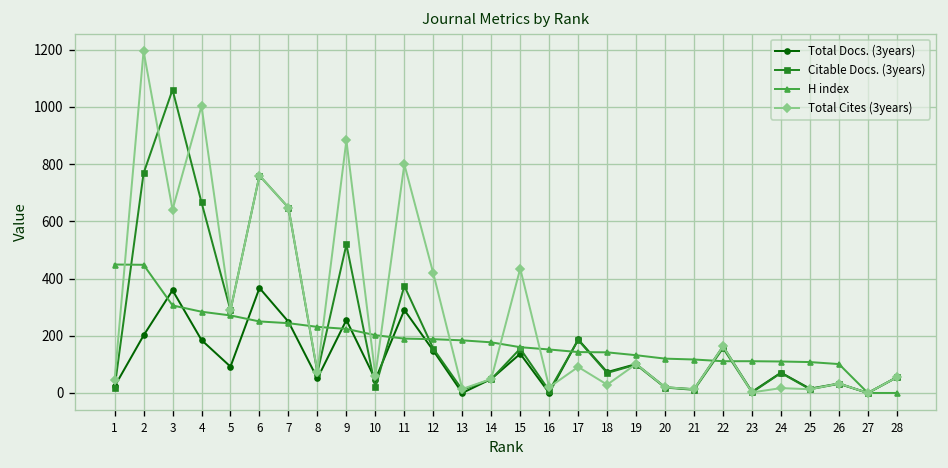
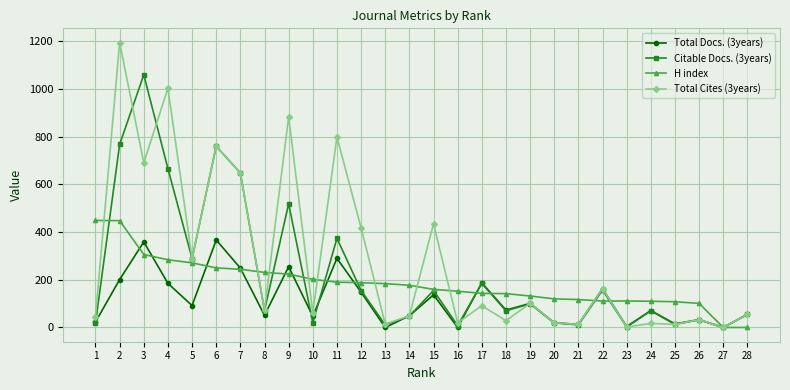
  {
    "Total Cites (3years)": {
      "1": 50,
      "2": 1200,
-     "3": 640,
+     "3": 690,
      "4": 1000,
      "9": 880,
      "10": 60,
      "11": 800,
      "12": 420,
      "15": 440,
      "16": 20,
      "17": 90,
      "18": 30,
      "24": 20
    }
  }
